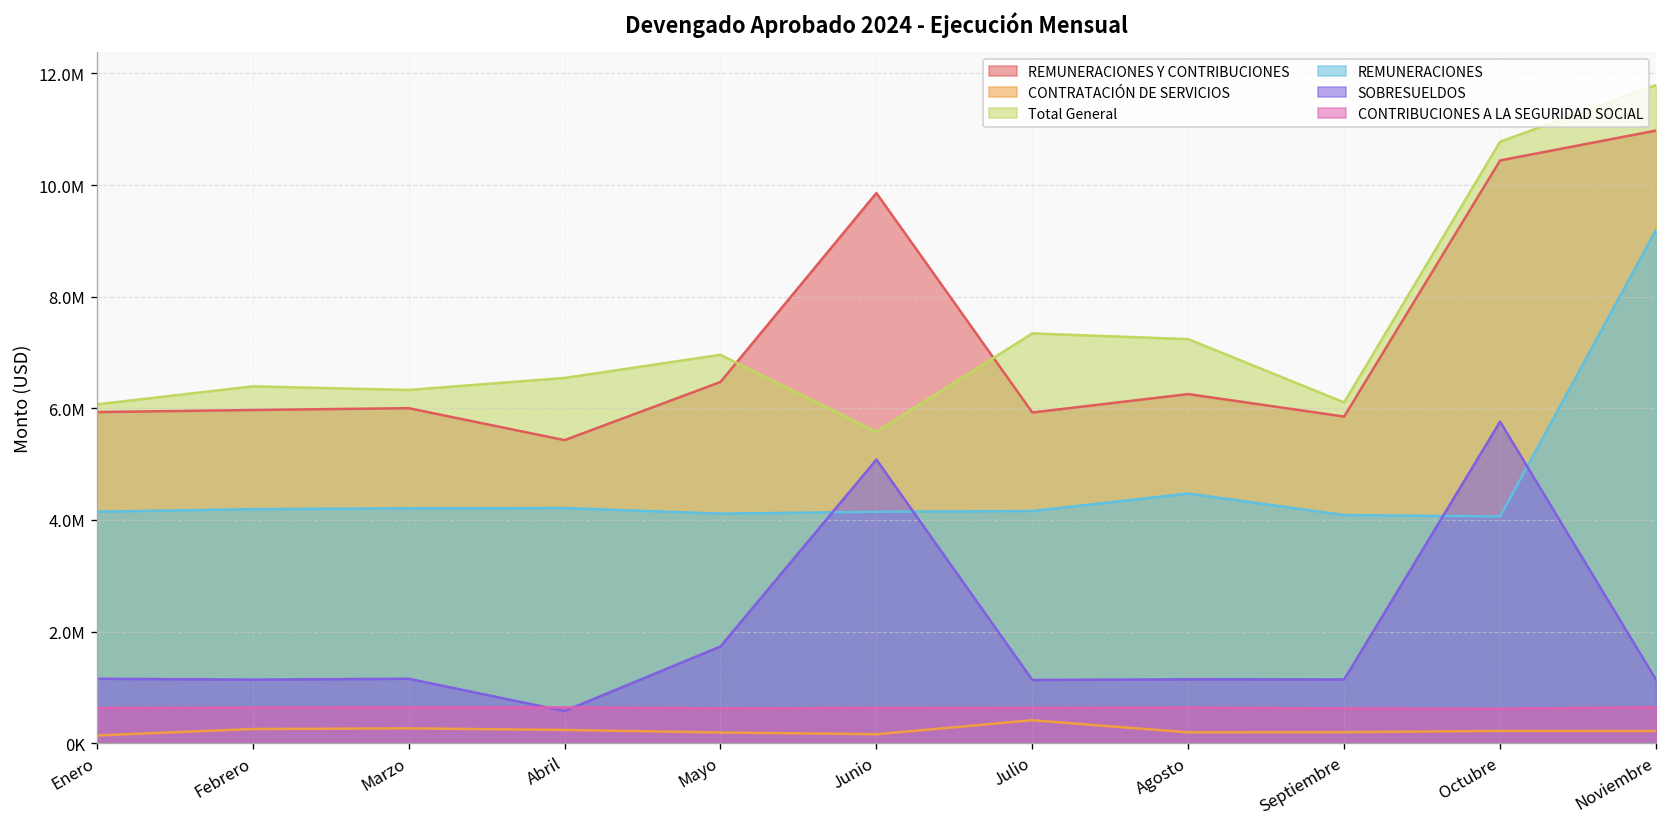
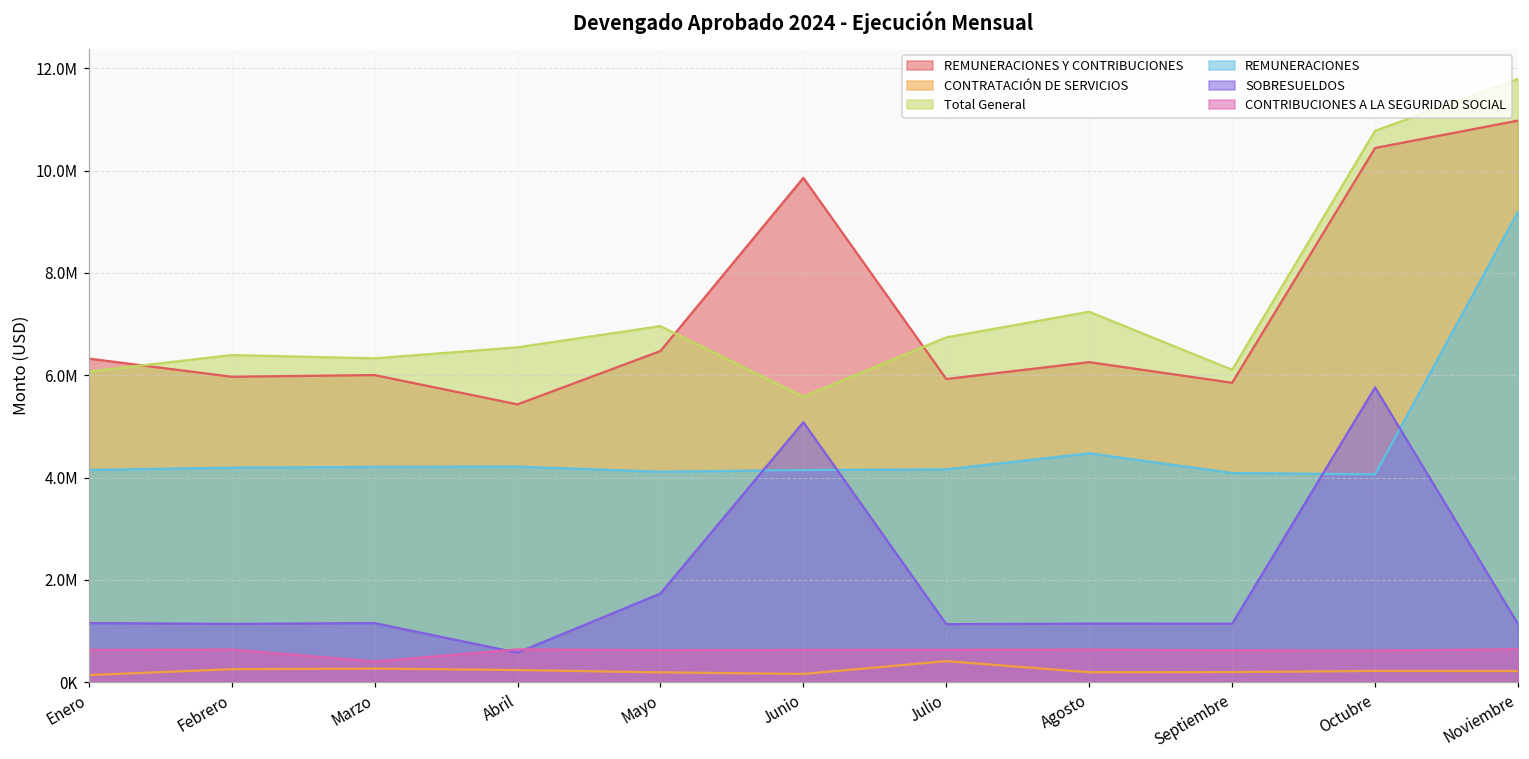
  {
    "REMUNERACIONES Y CONTRIBUCIONES": {
-     "Enero": 5900000,
+     "Enero": 6300000,
      "Febrero": 6000000,
      "Marzo": 6000000,
      "Abril": 5400000,
      "Mayo": 6500000,
      "Junio": 9900000,
      "Julio": 5900000,
      "Agosto": 6300000,
      "Septiembre": 5900000,
      "Octubre": 10400000,
      "Noviembre": 11000000
    },
    "CONTRATACIÓN DE SERVICIOS": {
      "Enero": 100000,
      "Febrero": 300000,
      "Marzo": 300000,
      "Abril": 200000,
      "Mayo": 200000,
      "Junio": 200000,
      "Julio": 400000,
      "Agosto": 200000,
      "Septiembre": 200000,
      "Octubre": 200000,
      "Noviembre": 200000
    },
    "Total General": {
      "Enero": 6100000,
      "Febrero": 6400000,
      "Marzo": 6300000,
      "Abril": 6500000,
      "Mayo": 7000000,
      "Junio": 5600000,
-     "Julio": 7300000,
+     "Julio": 6700000,
      "Agosto": 7200000,
      "Septiembre": 6100000,
      "Octubre": 10800000,
      "Noviembre": 11800000
    },
    "REMUNERACIONES": {
      "Enero": 4100000,
      "Febrero": 4200000,
      "Marzo": 4200000,
      "Abril": 4200000,
      "Mayo": 4100000,
      "Junio": 4100000,
      "Julio": 4200000,
      "Agosto": 4500000,
      "Septiembre": 4100000,
      "Octubre": 4100000,
      "Noviembre": 9200000
    },
    "SOBRESUELDOS": {
      "Enero": 1200000,
      "Febrero": 1100000,
      "Marzo": 1200000,
      "Abril": 600000,
      "Mayo": 1700000,
      "Junio": 5100000,
      "Julio": 1100000,
      "Agosto": 1100000,
      "Septiembre": 1100000,
      "Octubre": 5800000,
      "Noviembre": 1100000
    },
    "CONTRIBUCIONES A LA SEGURIDAD SOCIAL": {
      "Enero": 600000,
      "Febrero": 600000,
-     "Marzo": 600000,
+     "Marzo": 400000,
      "Abril": 600000,
      "Mayo": 600000,
      "Junio": 600000,
      "Julio": 600000,
      "Agosto": 600000,
      "Septiembre": 600000,
      "Octubre": 600000,
      "Noviembre": 600000
    }
  }
